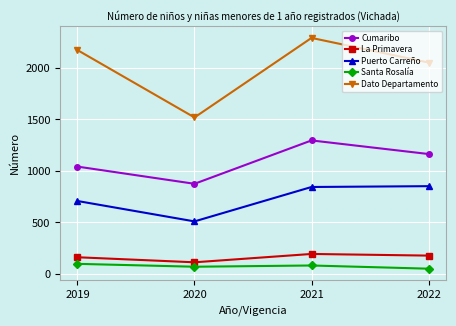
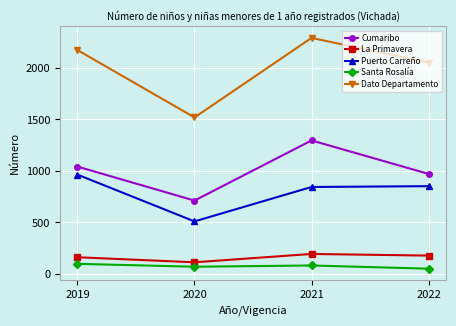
  {
    "Cumaribo": {
      "2019": 1040,
-     "2020": 880,
+     "2020": 710,
      "2021": 1300,
-     "2022": 1160
+     "2022": 970
    },
    "La Primavera": {
      "2019": 160,
      "2020": 110,
      "2021": 190,
      "2022": 180
    },
    "Puerto Carreño": {
-     "2019": 710,
+     "2019": 960,
      "2020": 510,
      "2021": 840,
      "2022": 850
    },
    "Santa Rosalía": {
      "2019": 100,
      "2020": 70,
      "2021": 80,
      "2022": 50
    },
    "Dato Departamento": {
      "2019": 2170,
      "2020": 1520,
      "2021": 2290
    }
  }
